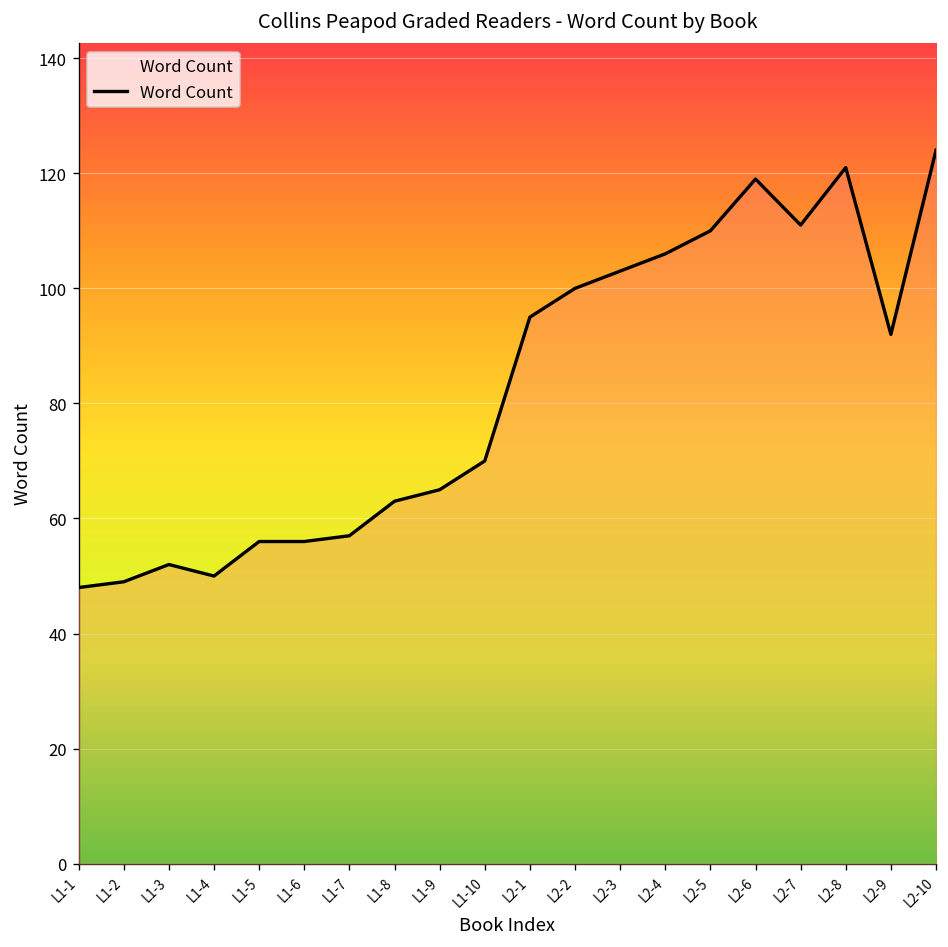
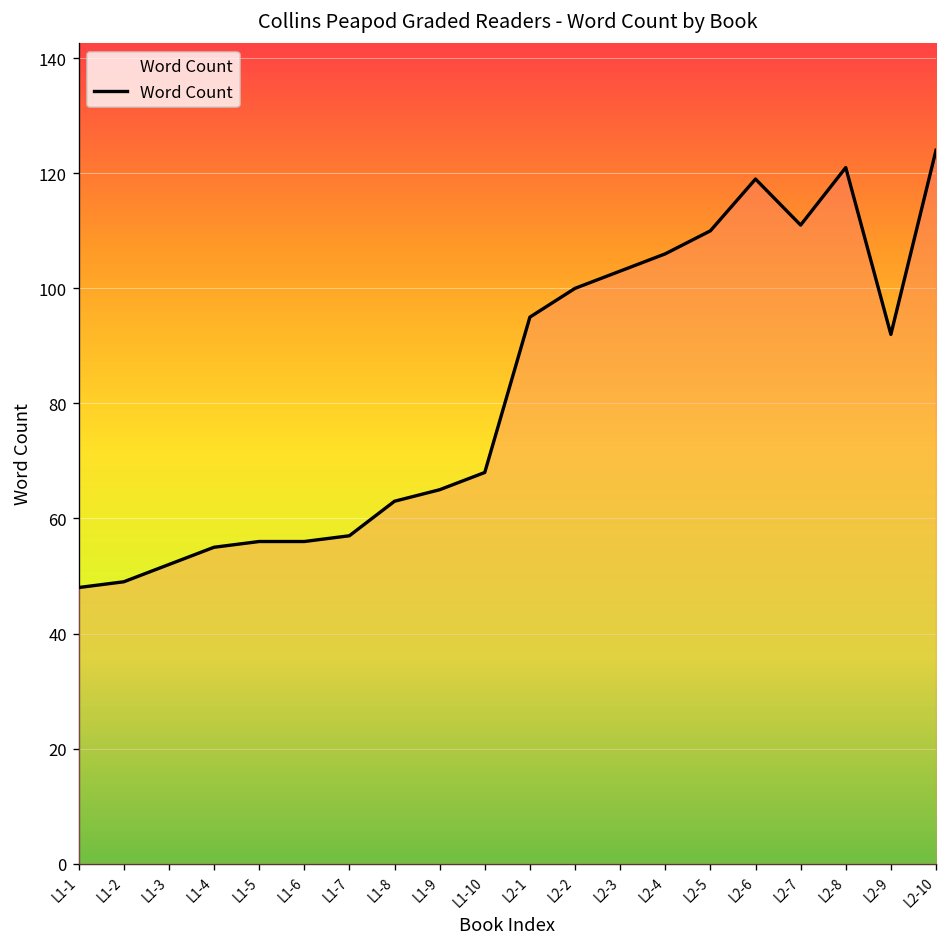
  {
    "L1-1": 48,
    "L1-2": 49,
    "L1-3": 52,
-   "L1-4": 50,
+   "L1-4": 55,
    "L1-5": 56,
    "L1-6": 56,
    "L1-7": 57,
    "L1-8": 63,
    "L1-9": 65,
-   "L1-10": 70,
+   "L1-10": 68,
    "L2-1": 95,
    "L2-2": 100,
    "L2-3": 103,
    "L2-4": 106,
    "L2-5": 110,
    "L2-6": 119,
    "L2-7": 111,
    "L2-8": 121,
    "L2-9": 92,
    "L2-10": 124
  }
